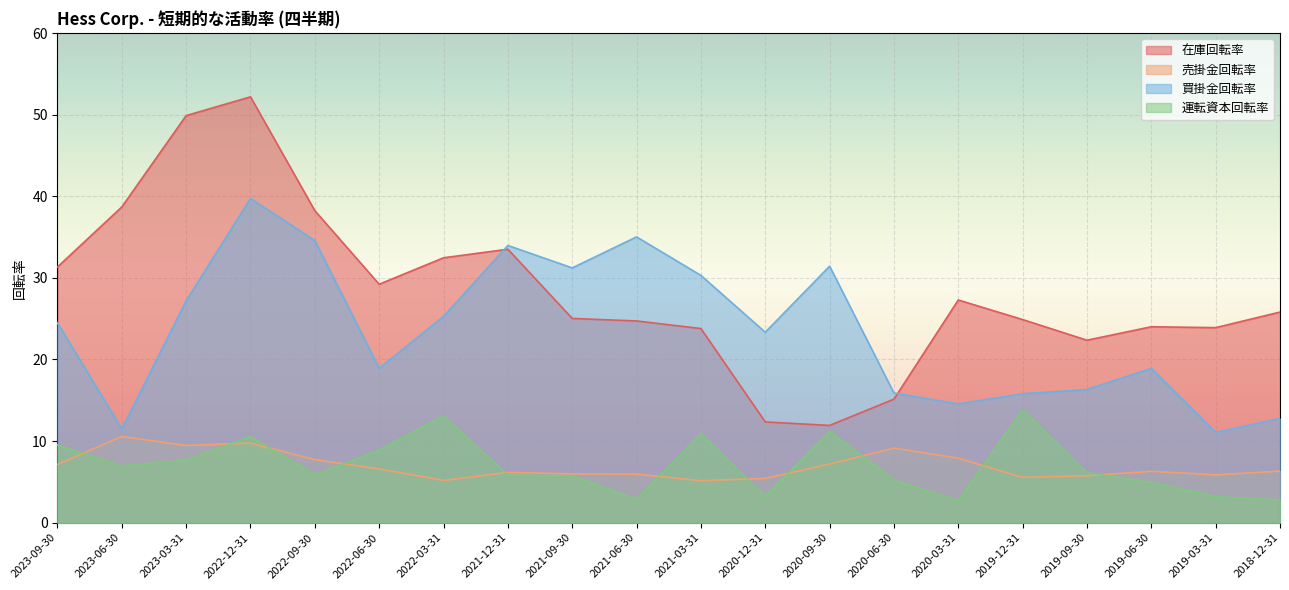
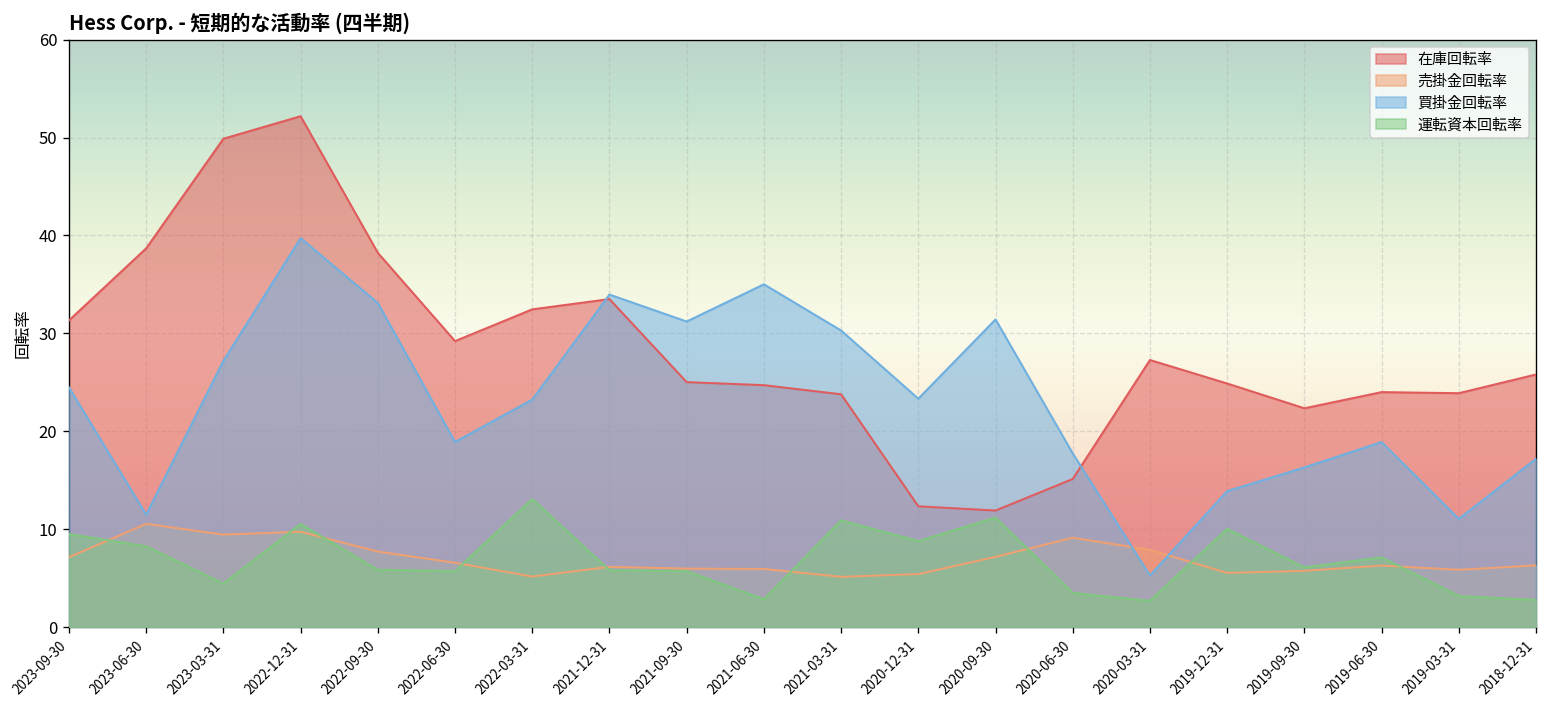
  {
    "買掛金回転率": {
      "2023-09-30": 24,
      "2023-06-30": 11,
      "2023-03-31": 27,
      "2022-12-31": 40,
-     "2022-09-30": 35,
+     "2022-09-30": 33,
      "2022-06-30": 19,
-     "2022-03-31": 25,
+     "2022-03-31": 23,
      "2021-12-31": 34,
      "2021-09-30": 31,
      "2021-06-30": 35,
      "2021-03-31": 30,
      "2020-12-31": 23,
      "2020-09-30": 31,
-     "2020-06-30": 16,
-     "2020-03-31": 15,
-     "2019-12-31": 16,
+     "2020-06-30": 18,
+     "2020-03-31": 5,
+     "2019-12-31": 14,
      "2019-09-30": 16,
      "2019-06-30": 19,
      "2019-03-31": 11,
-     "2018-12-31": 13
+     "2018-12-31": 17
    },
    "運転資本回転率": {
      "2023-09-30": 10,
-     "2023-06-30": 7,
-     "2023-03-31": 8,
+     "2023-06-30": 8,
+     "2023-03-31": 4,
      "2022-12-31": 11,
      "2022-09-30": 6,
-     "2022-06-30": 9,
+     "2022-06-30": 6,
      "2022-03-31": 13,
      "2021-12-31": 6,
      "2021-06-30": 3,
      "2021-03-31": 11,
-     "2020-12-31": 3,
+     "2020-12-31": 9,
      "2020-09-30": 11,
-     "2020-06-30": 5,
+     "2020-06-30": 4,
      "2020-03-31": 3,
-     "2019-12-31": 14,
+     "2019-12-31": 10,
      "2019-09-30": 6,
-     "2019-06-30": 5,
+     "2019-06-30": 7,
      "2019-03-31": 3,
      "2018-12-31": 3
    }
  }
